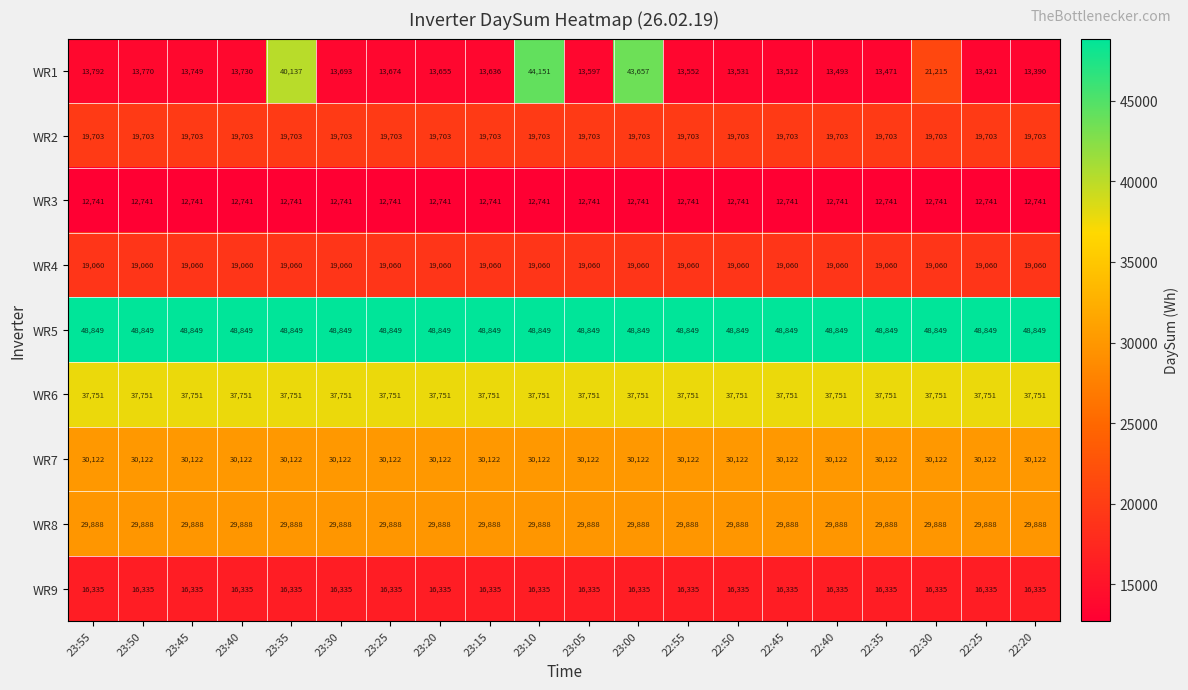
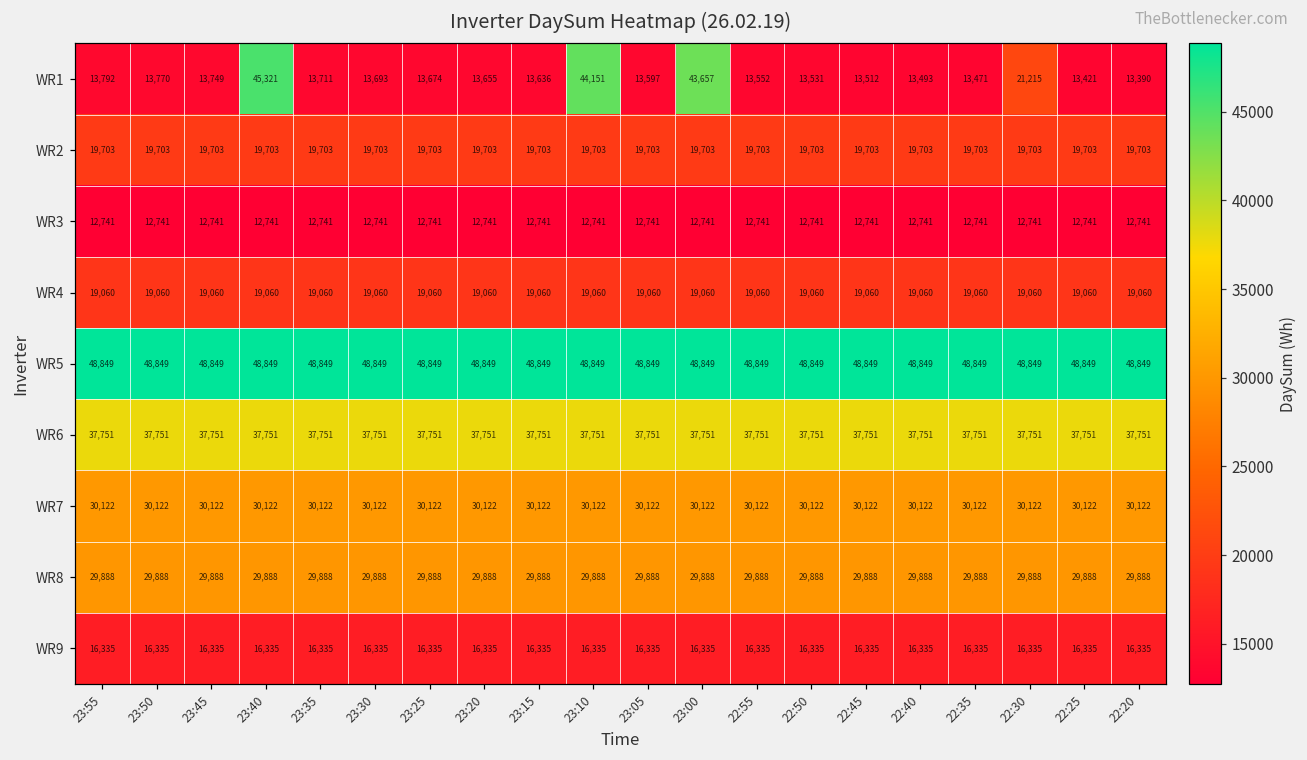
  {
    "WR1": {
      "23:55": "13,792",
      "23:50": "13,770",
      "23:45": "13,749",
-     "23:40": "13,730",
-     "23:35": "40,137",
+     "23:40": "45,321",
+     "23:35": "13,711",
      "23:30": "13,693",
      "23:25": "13,674",
      "23:20": "13,655",
      "23:15": "13,636",
      "23:10": "44,151",
      "23:05": "13,597",
      "23:00": "43,657",
      "22:55": "13,552",
      "22:50": "13,531",
      "22:45": "13,512",
      "22:40": "13,493",
      "22:35": "13,471",
      "22:30": "21,215",
      "22:25": "13,421",
      "22:20": "13,390"
    },
    "WR2": {
      "23:55": "19,703",
      "23:50": "19,703",
      "23:45": "19,703",
      "23:40": "19,703",
      "23:35": "19,703",
      "23:30": "19,703",
      "23:25": "19,703",
      "23:20": "19,703",
      "23:15": "19,703",
      "23:10": "19,703",
      "23:05": "19,703",
      "23:00": "19,703",
      "22:55": "19,703",
      "22:50": "19,703",
      "22:45": "19,703",
      "22:40": "19,703",
      "22:35": "19,703",
      "22:30": "19,703",
      "22:25": "19,703",
      "22:20": "19,703"
    },
    "WR3": {
      "23:55": "12,741",
      "23:50": "12,741",
      "23:45": "12,741",
      "23:40": "12,741",
      "23:35": "12,741",
      "23:30": "12,741",
      "23:25": "12,741",
      "23:20": "12,741",
      "23:15": "12,741",
      "23:10": "12,741",
      "23:05": "12,741",
      "23:00": "12,741",
      "22:55": "12,741",
      "22:50": "12,741",
      "22:45": "12,741",
      "22:40": "12,741",
      "22:35": "12,741",
      "22:30": "12,741",
      "22:25": "12,741",
      "22:20": "12,741"
    },
    "WR4": {
      "23:55": "19,060",
      "23:50": "19,060",
      "23:45": "19,060",
      "23:40": "19,060",
      "23:35": "19,060",
      "23:30": "19,060",
      "23:25": "19,060",
      "23:20": "19,060",
      "23:15": "19,060",
      "23:10": "19,060",
      "23:05": "19,060",
      "23:00": "19,060",
      "22:55": "19,060",
      "22:50": "19,060",
      "22:45": "19,060",
      "22:40": "19,060",
      "22:35": "19,060",
      "22:30": "19,060",
      "22:25": "19,060",
      "22:20": "19,060"
    },
    "WR5": {
      "23:55": "48,849",
      "23:50": "48,849",
      "23:45": "48,849",
      "23:40": "48,849",
      "23:35": "48,849",
      "23:30": "48,849",
      "23:25": "48,849",
      "23:20": "48,849",
      "23:15": "48,849",
      "23:10": "48,849",
      "23:05": "48,849",
      "23:00": "48,849",
      "22:55": "48,849",
      "22:50": "48,849",
      "22:45": "48,849",
      "22:40": "48,849",
      "22:35": "48,849",
      "22:30": "48,849",
      "22:25": "48,849",
      "22:20": "48,849"
    },
    "WR6": {
      "23:55": "37,751",
      "23:50": "37,751",
      "23:45": "37,751",
      "23:40": "37,751",
      "23:35": "37,751",
      "23:30": "37,751",
      "23:25": "37,751",
      "23:20": "37,751",
      "23:15": "37,751",
      "23:10": "37,751",
      "23:05": "37,751",
      "23:00": "37,751",
      "22:55": "37,751",
      "22:50": "37,751",
      "22:45": "37,751",
      "22:40": "37,751",
      "22:35": "37,751",
      "22:30": "37,751",
      "22:25": "37,751",
      "22:20": "37,751"
    },
    "WR7": {
      "23:55": "30,122",
      "23:50": "30,122",
      "23:45": "30,122",
      "23:40": "30,122",
      "23:35": "30,122",
      "23:30": "30,122",
      "23:25": "30,122",
      "23:20": "30,122",
      "23:15": "30,122",
      "23:10": "30,122",
      "23:05": "30,122",
      "23:00": "30,122",
      "22:55": "30,122",
      "22:50": "30,122",
      "22:45": "30,122",
      "22:40": "30,122",
      "22:35": "30,122",
      "22:30": "30,122",
      "22:25": "30,122",
      "22:20": "30,122"
    },
    "WR8": {
      "23:55": "29,888",
      "23:50": "29,888",
      "23:45": "29,888",
      "23:40": "29,888",
      "23:35": "29,888",
      "23:30": "29,888",
      "23:25": "29,888",
      "23:20": "29,888",
      "23:15": "29,888",
      "23:10": "29,888",
      "23:05": "29,888",
      "23:00": "29,888",
      "22:55": "29,888",
      "22:50": "29,888",
      "22:45": "29,888",
      "22:40": "29,888",
      "22:35": "29,888",
      "22:30": "29,888",
      "22:25": "29,888",
      "22:20": "29,888"
    },
    "WR9": {
      "23:55": "16,335",
      "23:50": "16,335",
      "23:45": "16,335",
      "23:40": "16,335",
      "23:35": "16,335",
      "23:30": "16,335",
      "23:25": "16,335",
      "23:20": "16,335",
      "23:15": "16,335",
      "23:10": "16,335",
      "23:05": "16,335",
      "23:00": "16,335",
      "22:55": "16,335",
      "22:50": "16,335",
      "22:45": "16,335",
      "22:40": "16,335",
      "22:35": "16,335",
      "22:30": "16,335",
      "22:25": "16,335",
      "22:20": "16,335"
    }
  }
